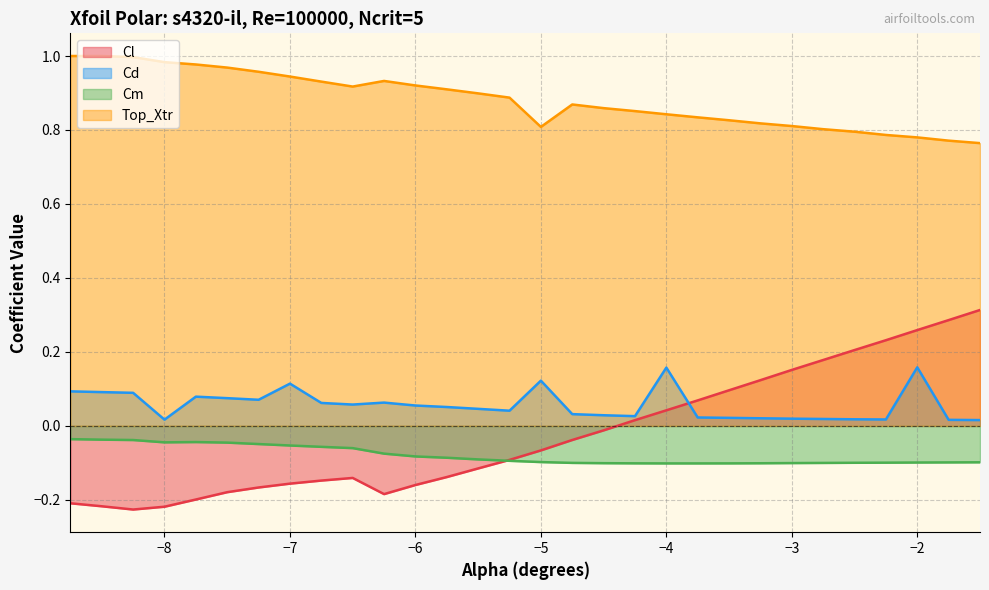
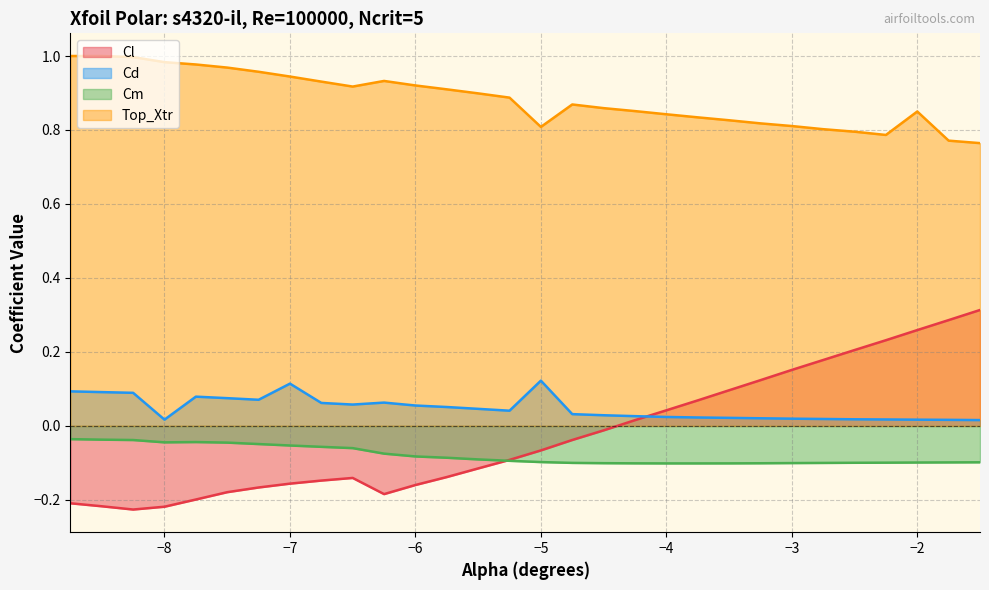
  {
    "Cd": {
      "−8": 0.02,
      "−7": 0.11,
      "−6": 0.06,
      "−5": 0.12,
-     "−4": 0.16,
+     "−4": 0.02,
      "−3": 0.02,
-     "−2": 0.16
+     "−2": 0.02
    },
    "Top_Xtr": {
      "−7": 0.94,
      "−6": 0.92,
      "−5": 0.81,
      "−4": 0.84,
      "−3": 0.81,
-     "−2": 0.78
+     "−2": 0.85
    }
  }
